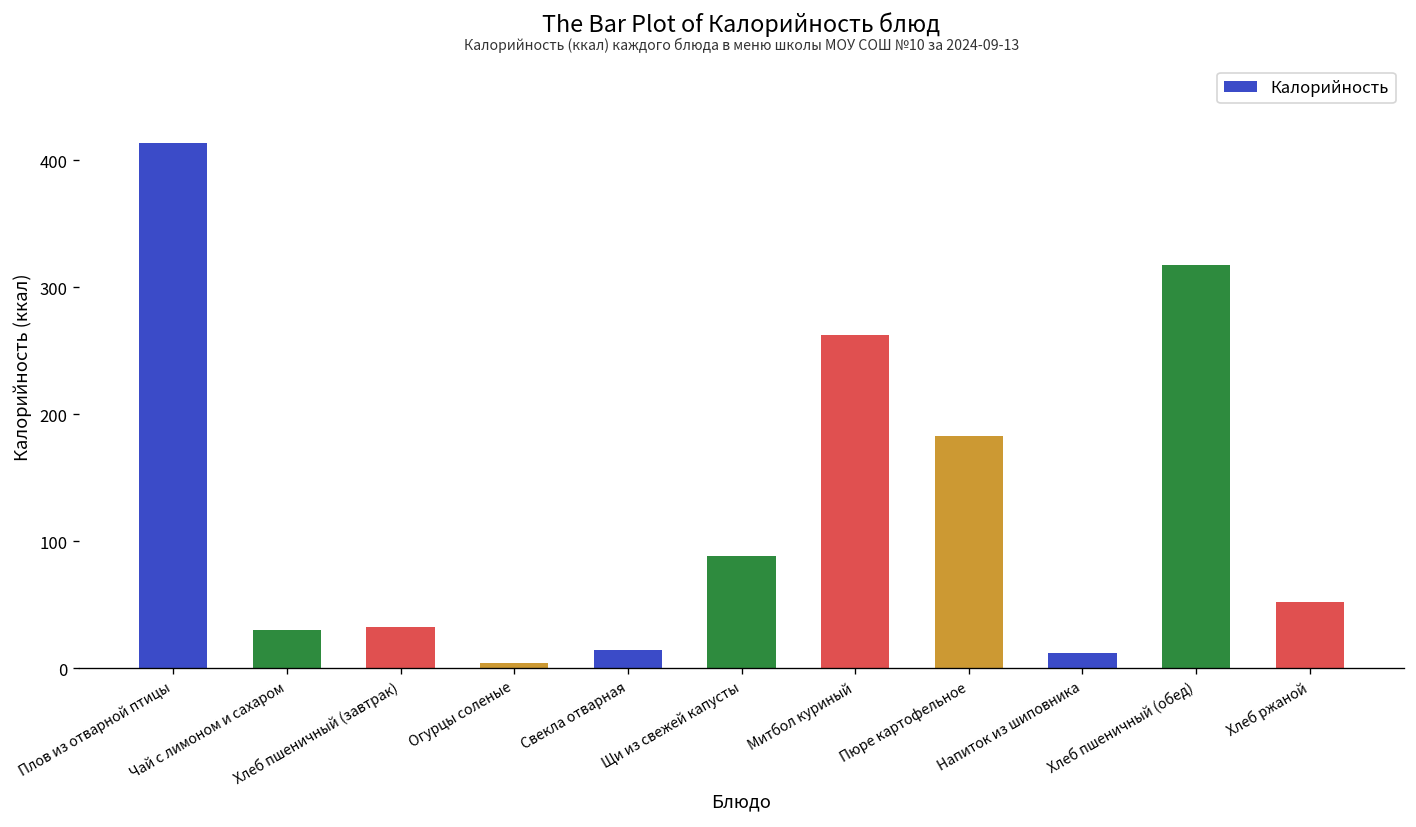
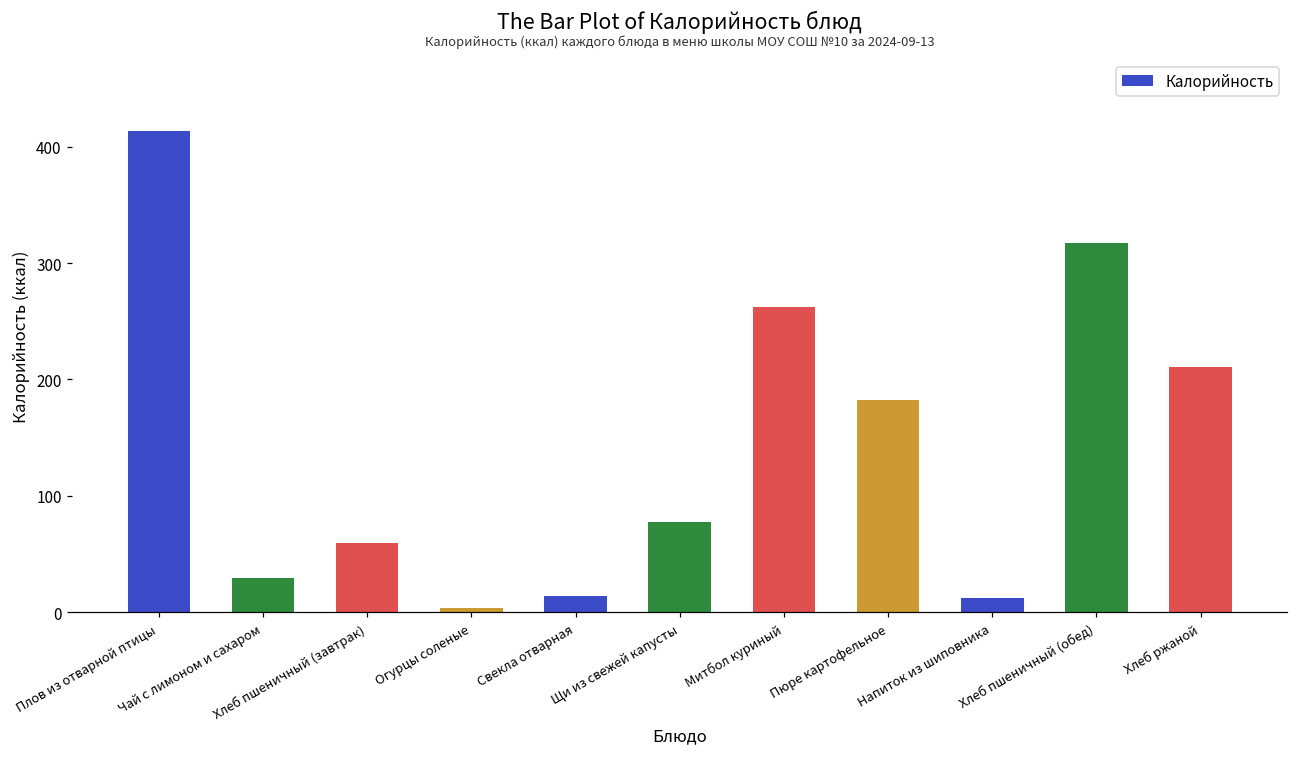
  {
    "Плов из отварной птицы": 413,
    "Чай с лимоном и сахаром": 30,
-   "Хлеб пшеничный (завтрак)": 32,
+   "Хлеб пшеничный (завтрак)": 60,
    "Огурцы соленые": 4,
    "Свекла отварная": 14,
-   "Щи из свежей капусты": 88,
+   "Щи из свежей капусты": 77,
    "Митбол куриный": 263,
    "Пюре картофельное": 183,
    "Напиток из шиповника": 12,
    "Хлеб пшеничный (обед)": 318,
-   "Хлеб ржаной": 52
+   "Хлеб ржаной": 211
  }
